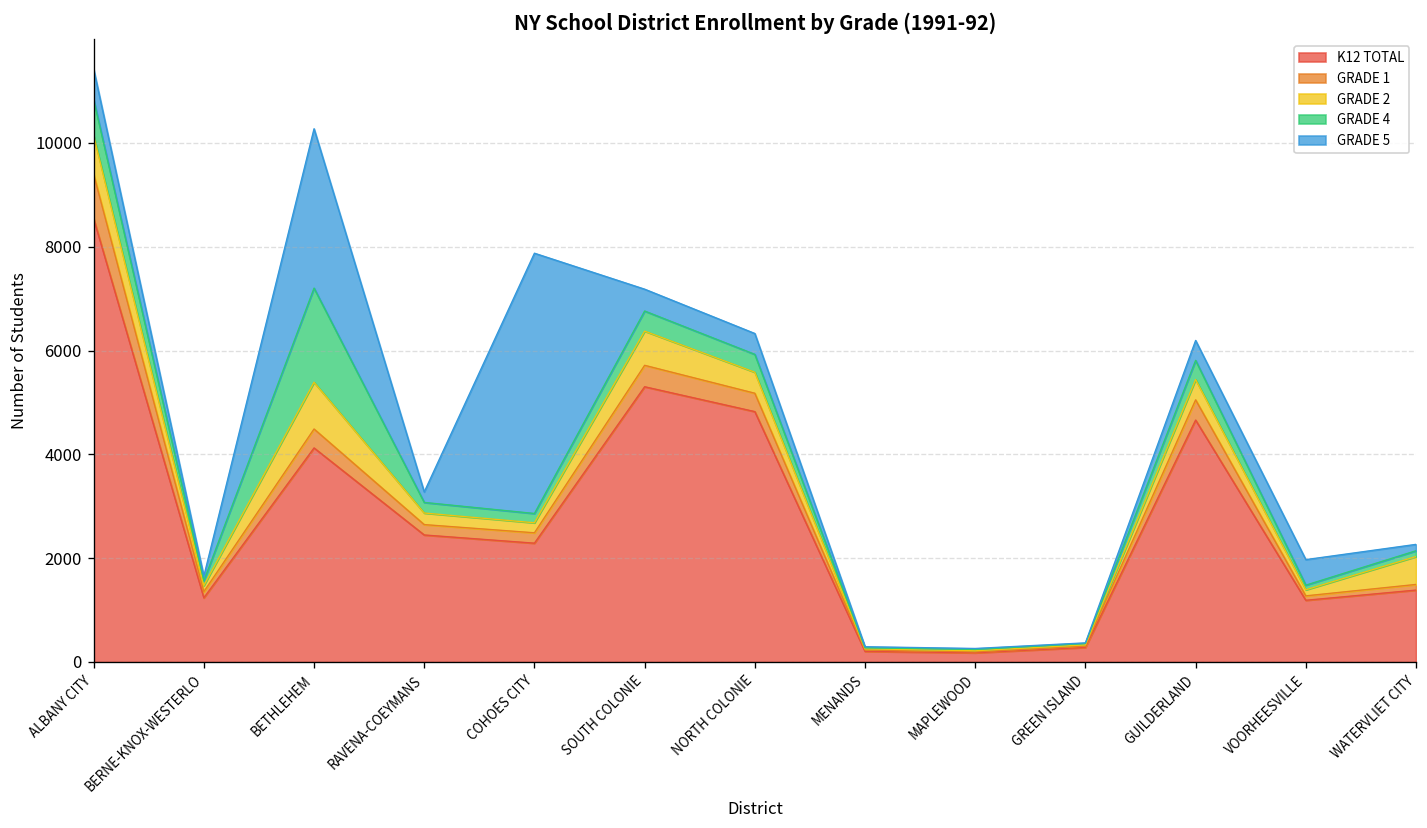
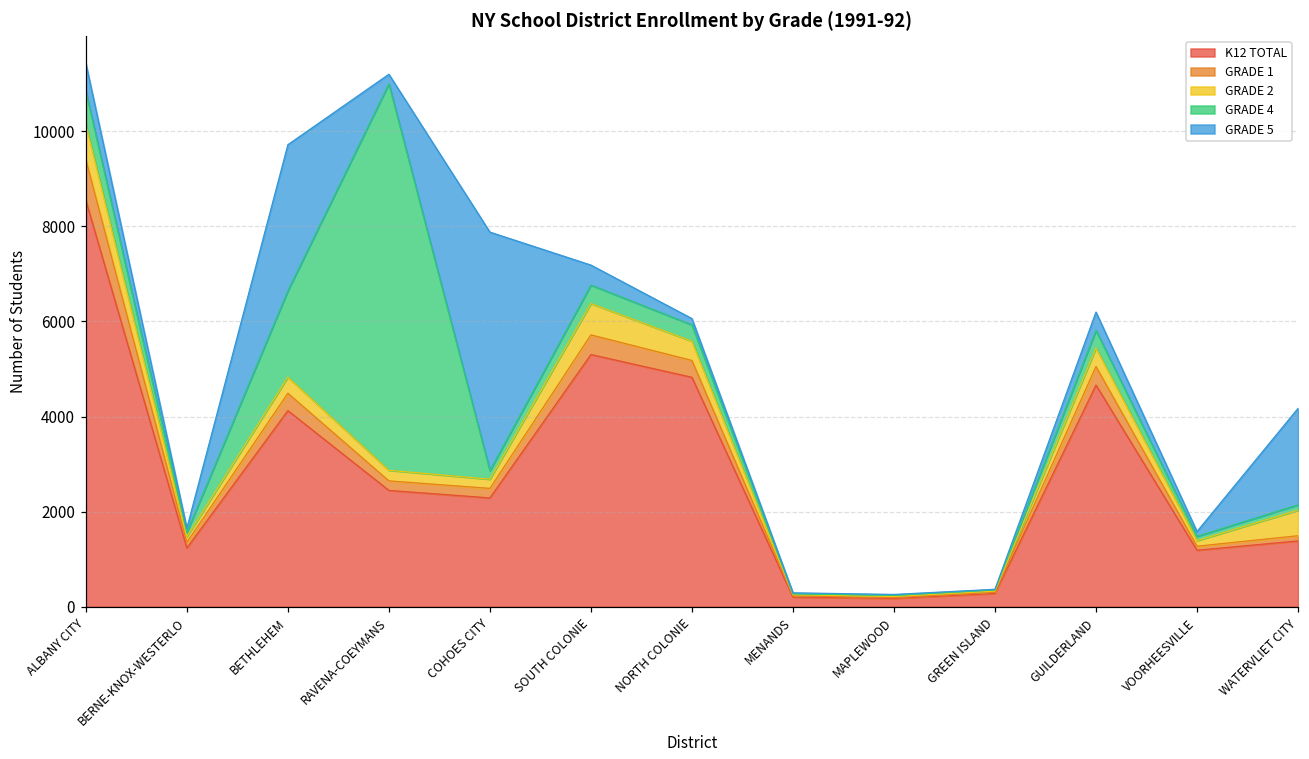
  {
    "GRADE 2": {
      "ALBANY CITY": 700,
      "BERNE-KNOX-WESTERLO": 100,
-     "BETHLEHEM": 900,
+     "BETHLEHEM": 300,
      "RAVENA-COEYMANS": 200,
      "COHOES CITY": 200,
      "SOUTH COLONIE": 700,
      "NORTH COLONIE": 400,
      "GUILDERLAND": 400,
      "VOORHEESVILLE": 100,
      "WATERVLIET CITY": 500
    },
    "GRADE 4": {
      "ALBANY CITY": 700,
      "BERNE-KNOX-WESTERLO": 100,
      "BETHLEHEM": 1800,
-     "RAVENA-COEYMANS": 200,
+     "RAVENA-COEYMANS": 8100,
      "COHOES CITY": 200,
      "SOUTH COLONIE": 400,
      "NORTH COLONIE": 300,
      "GUILDERLAND": 400,
      "VOORHEESVILLE": 100,
      "WATERVLIET CITY": 100
    },
    "GRADE 5": {
      "ALBANY CITY": 600,
      "BERNE-KNOX-WESTERLO": 100,
      "BETHLEHEM": 3100,
      "RAVENA-COEYMANS": 200,
      "COHOES CITY": 5000,
      "SOUTH COLONIE": 400,
-     "NORTH COLONIE": 400,
+     "NORTH COLONIE": 100,
      "GUILDERLAND": 400,
-     "VOORHEESVILLE": 500,
-     "WATERVLIET CITY": 100
+     "VOORHEESVILLE": 100,
+     "WATERVLIET CITY": 2000
    }
  }
